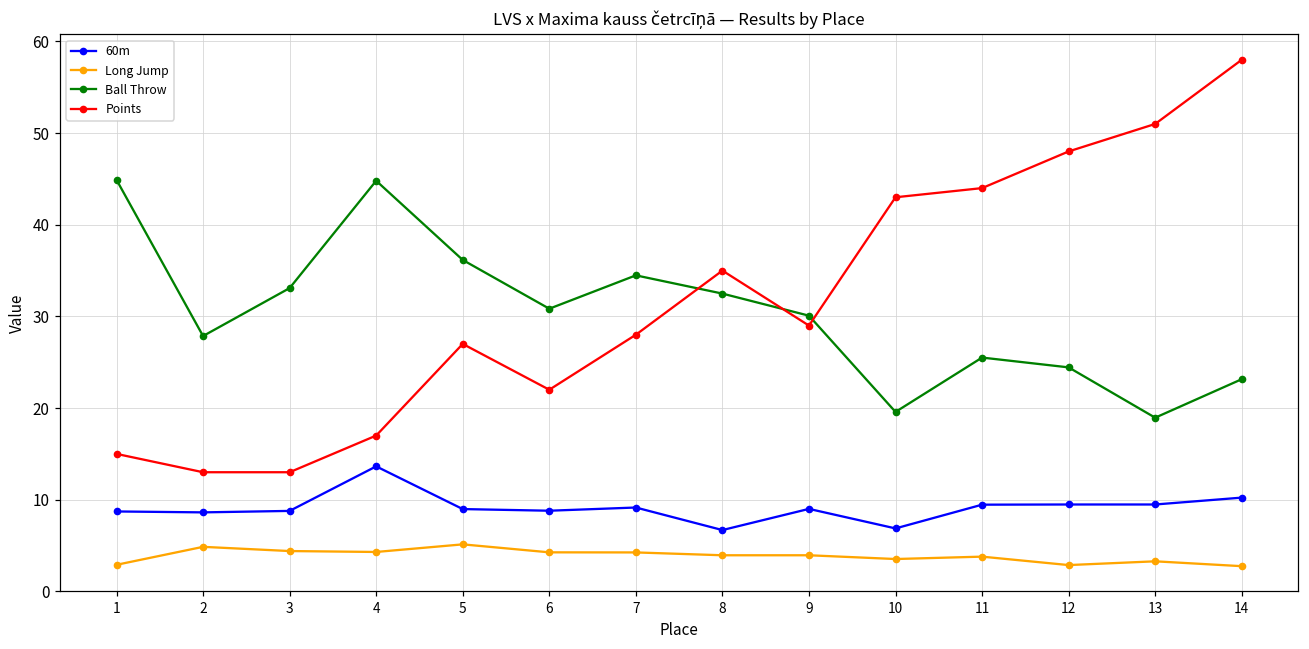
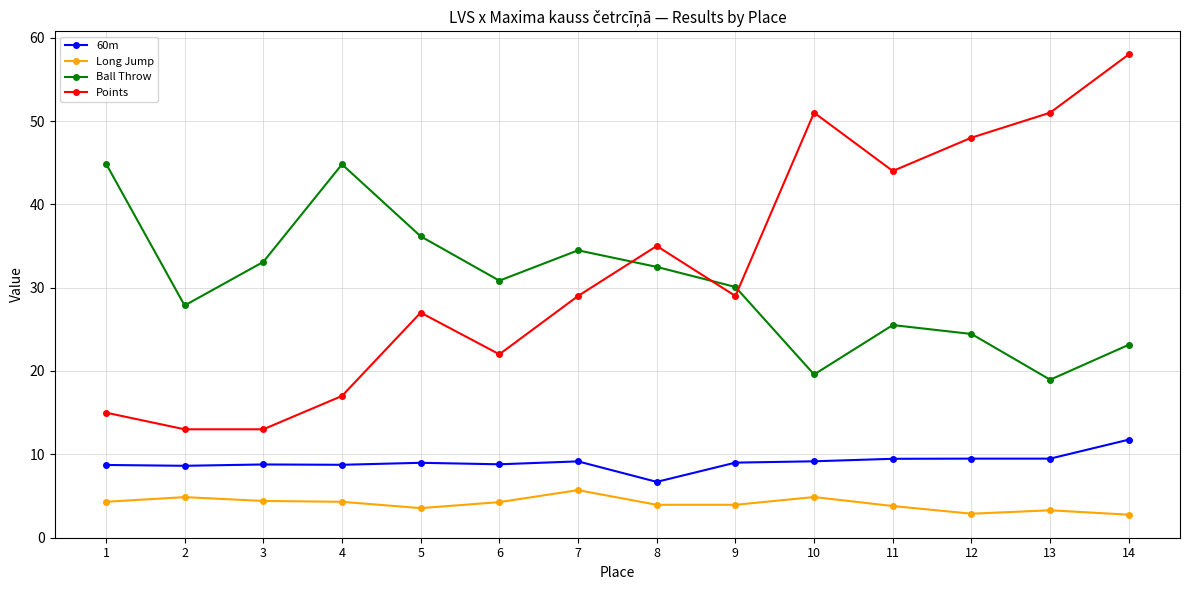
  {
    "60m": {
      "1": 9,
      "2": 9,
      "3": 9,
-     "4": 14,
+     "4": 9,
      "5": 9,
      "6": 9,
      "7": 9,
      "8": 7,
      "9": 9,
-     "10": 7,
+     "10": 9,
      "11": 9,
      "12": 9,
      "13": 9,
-     "14": 10
+     "14": 12
    },
    "Long Jump": {
-     "1": 3,
+     "1": 4,
      "2": 5,
      "3": 4,
      "4": 4,
-     "5": 5,
+     "5": 4,
      "6": 4,
-     "7": 4,
+     "7": 6,
      "8": 4,
      "9": 4,
-     "10": 4,
+     "10": 5,
      "11": 4,
      "12": 3,
      "13": 3,
      "14": 3
    },
    "Ball Throw": {
      "1": 45,
      "2": 28,
      "3": 33,
      "4": 45,
      "5": 36,
      "6": 31,
      "7": 34,
      "8": 32,
      "9": 30,
      "10": 20,
      "11": 26,
      "12": 24,
      "13": 19,
      "14": 23
    },
    "Points": {
      "1": 15,
      "2": 13,
      "3": 13,
      "4": 17,
      "5": 27,
      "6": 22,
-     "7": 28,
+     "7": 29,
      "8": 35,
      "9": 29,
-     "10": 43,
+     "10": 51,
      "11": 44,
      "12": 48,
      "13": 51,
      "14": 58
    }
  }
